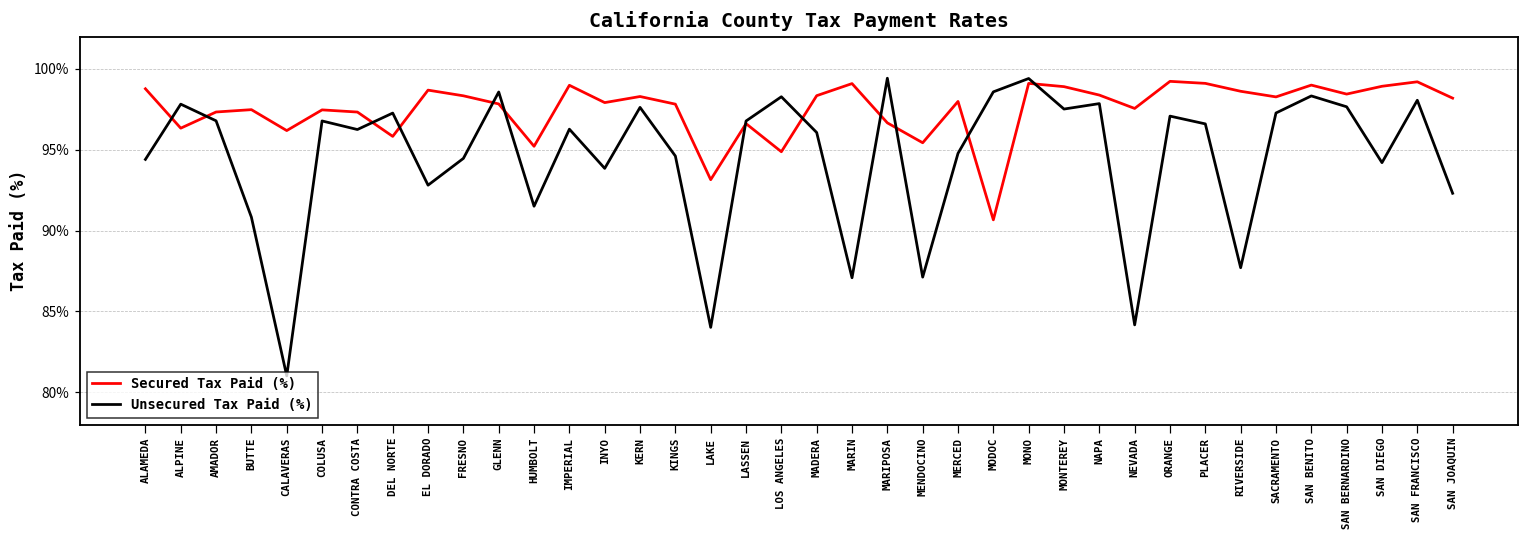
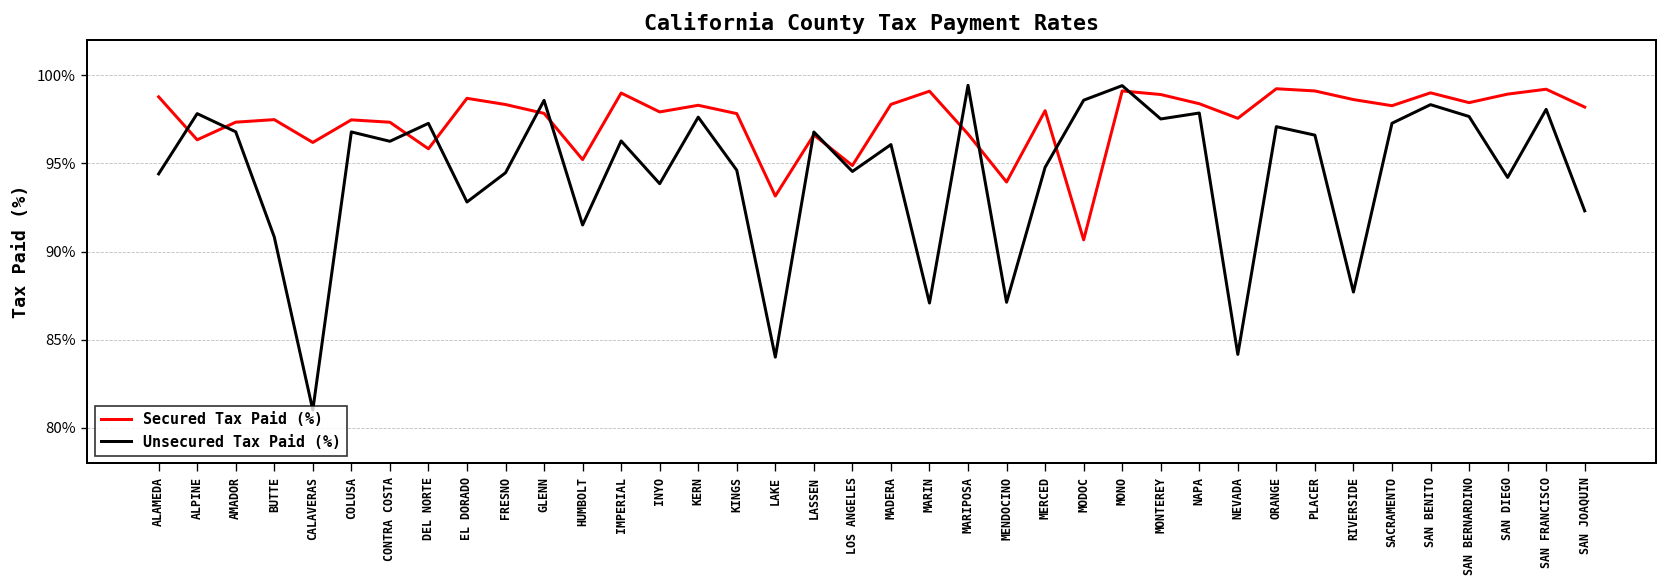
  {
    "Secured Tax Paid (%)": {
      "ALAMEDA": "98.8%",
      "ALPINE": "96.3%",
      "AMADOR": "97.3%",
      "BUTTE": "97.5%",
      "CALAVERAS": "96.2%",
      "COLUSA": "97.5%",
      "CONTRA COSTA": "97.3%",
      "DEL NORTE": "95.8%",
      "EL DORADO": "98.7%",
      "FRESNO": "98.3%",
      "GLENN": "97.8%",
      "HUMBOLT": "95.2%",
      "IMPERIAL": "99.0%",
      "INYO": "97.9%",
      "KERN": "98.3%",
      "KINGS": "97.8%",
      "LAKE": "93.2%",
      "LOS ANGELES": "94.9%",
      "MADERA": "98.3%",
      "MARIN": "99.1%",
      "MARIPOSA": "96.7%",
-     "MENDOCINO": "95.4%",
+     "MENDOCINO": "93.9%",
      "MERCED": "98.0%",
      "MODOC": "90.7%",
      "MONO": "99.1%",
      "MONTEREY": "98.9%",
      "NAPA": "98.4%",
      "NEVADA": "97.6%",
      "ORANGE": "99.2%",
      "PLACER": "99.1%",
      "RIVERSIDE": "98.6%",
      "SACRAMENTO": "98.3%",
      "SAN BENITO": "99.0%",
      "SAN BERNARDINO": "98.4%",
      "SAN DIEGO": "98.9%",
      "SAN FRANCISCO": "99.2%",
      "SAN JOAQUIN": "98.2%"
    },
    "Unsecured Tax Paid (%)": {
      "ALAMEDA": "94.4%",
      "ALPINE": "97.8%",
      "AMADOR": "96.8%",
      "BUTTE": "90.8%",
      "COLUSA": "96.8%",
      "CONTRA COSTA": "96.3%",
      "DEL NORTE": "97.3%",
      "EL DORADO": "92.8%",
      "FRESNO": "94.5%",
      "GLENN": "98.6%",
      "HUMBOLT": "91.5%",
      "IMPERIAL": "96.3%",
      "INYO": "93.8%",
      "KERN": "97.6%",
      "KINGS": "94.6%",
      "LAKE": "84.0%",
-     "LOS ANGELES": "98.3%",
+     "LOS ANGELES": "94.5%",
      "MADERA": "96.1%",
      "MARIN": "87.1%",
      "MARIPOSA": "99.4%",
      "MENDOCINO": "87.1%",
      "MERCED": "94.8%",
      "MODOC": "98.6%",
      "MONO": "99.4%",
      "MONTEREY": "97.5%",
      "NAPA": "97.9%",
      "NEVADA": "84.2%",
      "ORANGE": "97.1%",
      "PLACER": "96.6%",
      "RIVERSIDE": "87.7%",
      "SACRAMENTO": "97.3%",
      "SAN BENITO": "98.3%",
      "SAN BERNARDINO": "97.7%",
      "SAN DIEGO": "94.2%",
      "SAN FRANCISCO": "98.1%",
      "SAN JOAQUIN": "92.3%"
    }
  }
